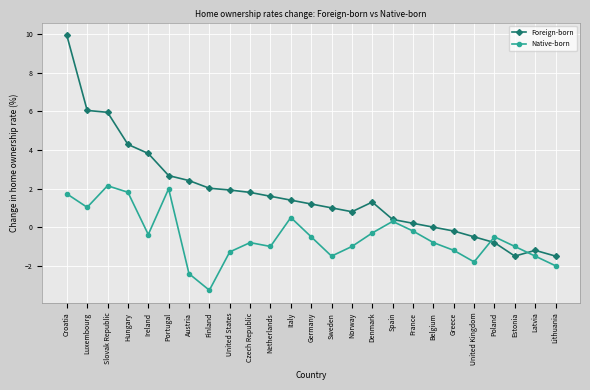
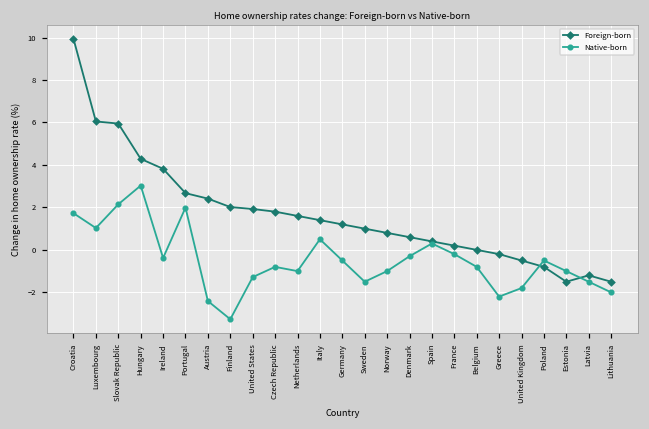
  {
    "Foreign-born": {
      "Croatia": 9.9,
      "Luxembourg": 6.0,
      "Slovak Republic": 5.9,
      "Hungary": 4.3,
      "Ireland": 3.8,
      "Portugal": 2.7,
      "Austria": 2.4,
      "Finland": 2.0,
      "United States": 1.9,
      "Czech Republic": 1.8,
      "Netherlands": 1.6,
      "Italy": 1.4,
      "Germany": 1.2,
      "Sweden": 1.0,
      "Norway": 0.8,
-     "Denmark": 1.3,
+     "Denmark": 0.6,
      "France": 0.2,
      "Belgium": 0.0,
      "Greece": -0.2,
      "United Kingdom": -0.5,
      "Poland": -0.8,
      "Estonia": -1.5,
      "Latvia": -1.2,
      "Lithuania": -1.5
    },
    "Native-born": {
      "Croatia": 1.7,
      "Luxembourg": 1.0,
      "Slovak Republic": 2.1,
-     "Hungary": 1.8,
+     "Hungary": 3.0,
      "Ireland": -0.4,
      "Portugal": 2.0,
      "Austria": -2.4,
      "Finland": -3.3,
      "United States": -1.3,
      "Czech Republic": -0.8,
      "Netherlands": -1.0,
      "Italy": 0.5,
      "Germany": -0.5,
      "Sweden": -1.5,
      "Norway": -1.0,
      "Denmark": -0.3,
      "France": -0.2,
      "Belgium": -0.8,
-     "Greece": -1.2,
+     "Greece": -2.2,
      "United Kingdom": -1.8,
      "Poland": -0.5,
      "Estonia": -1.0,
      "Latvia": -1.5,
      "Lithuania": -2.0
    }
  }
